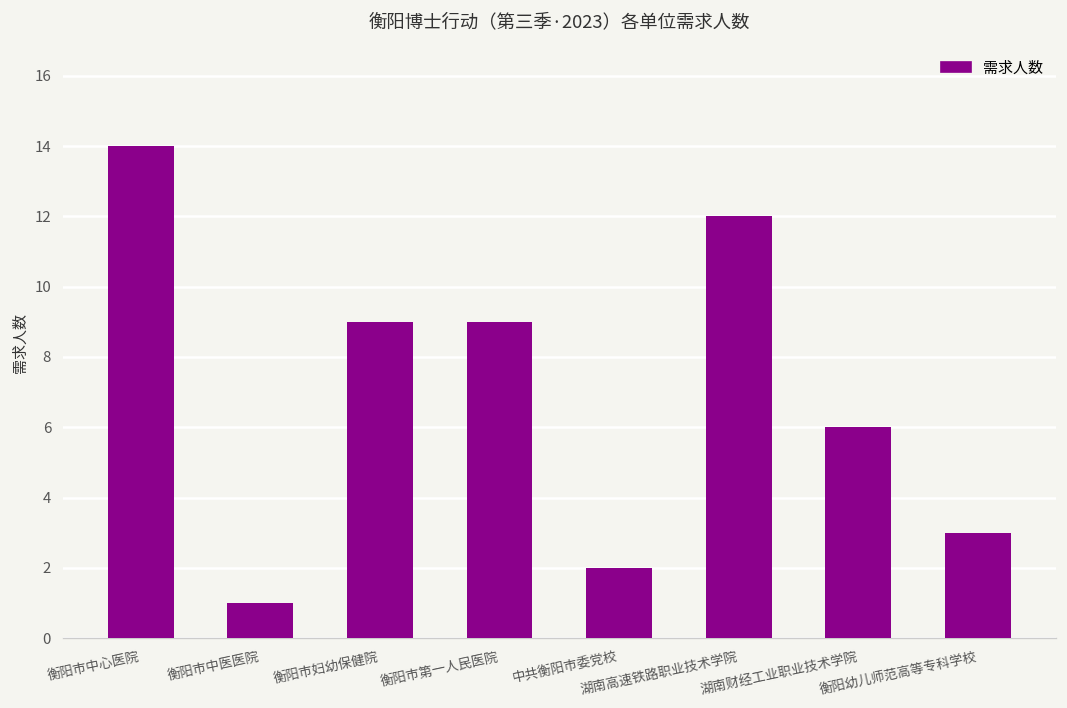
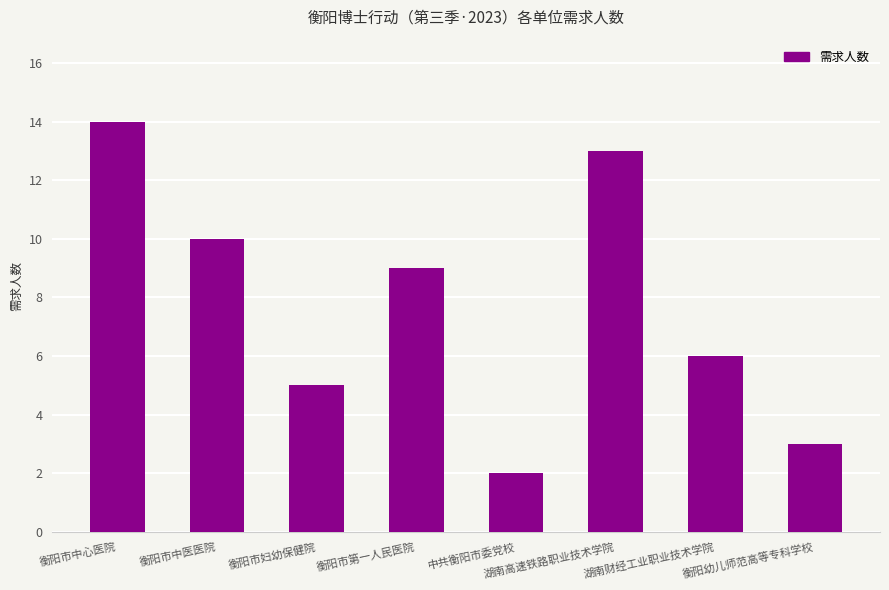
  {
    "衡阳市中心医院": 14,
-   "衡阳市中医医院": 1,
-   "衡阳市妇幼保健院": 9,
+   "衡阳市中医医院": 10,
+   "衡阳市妇幼保健院": 5,
    "衡阳市第一人民医院": 9,
    "中共衡阳市委党校": 2,
-   "湖南高速铁路职业技术学院": 12,
+   "湖南高速铁路职业技术学院": 13,
    "湖南财经工业职业技术学院": 6,
    "衡阳幼儿师范高等专科学校": 3
  }
